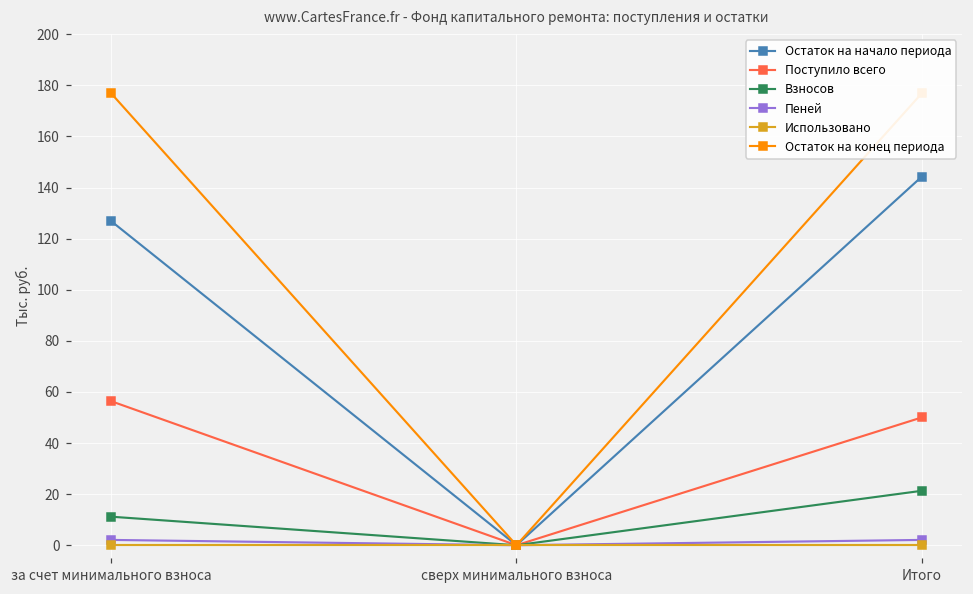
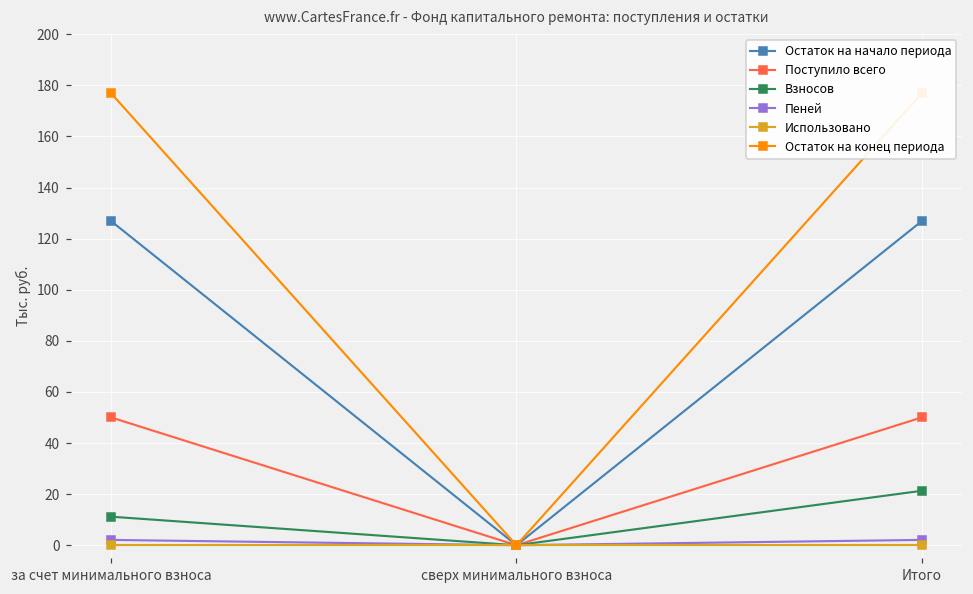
  {
    "Остаток на начало периода": {
      "за счет минимального взноса": 127,
-     "Итого": 144
+     "Итого": 127
    },
    "Поступило всего": {
-     "за счет минимального взноса": 56,
+     "за счет минимального взноса": 50,
      "Итого": 50
    },
    "Взносов": {
      "за счет минимального взноса": 11,
      "Итого": 21
    },
    "Пеней": {
      "за счет минимального взноса": 2,
      "Итого": 2
    }
  }
